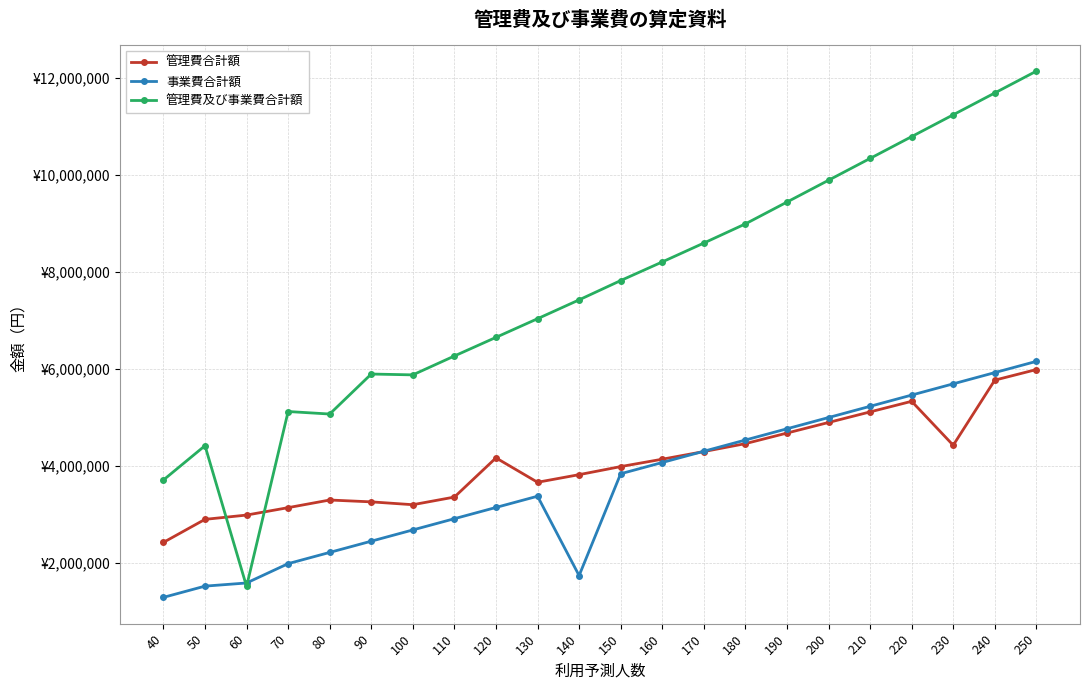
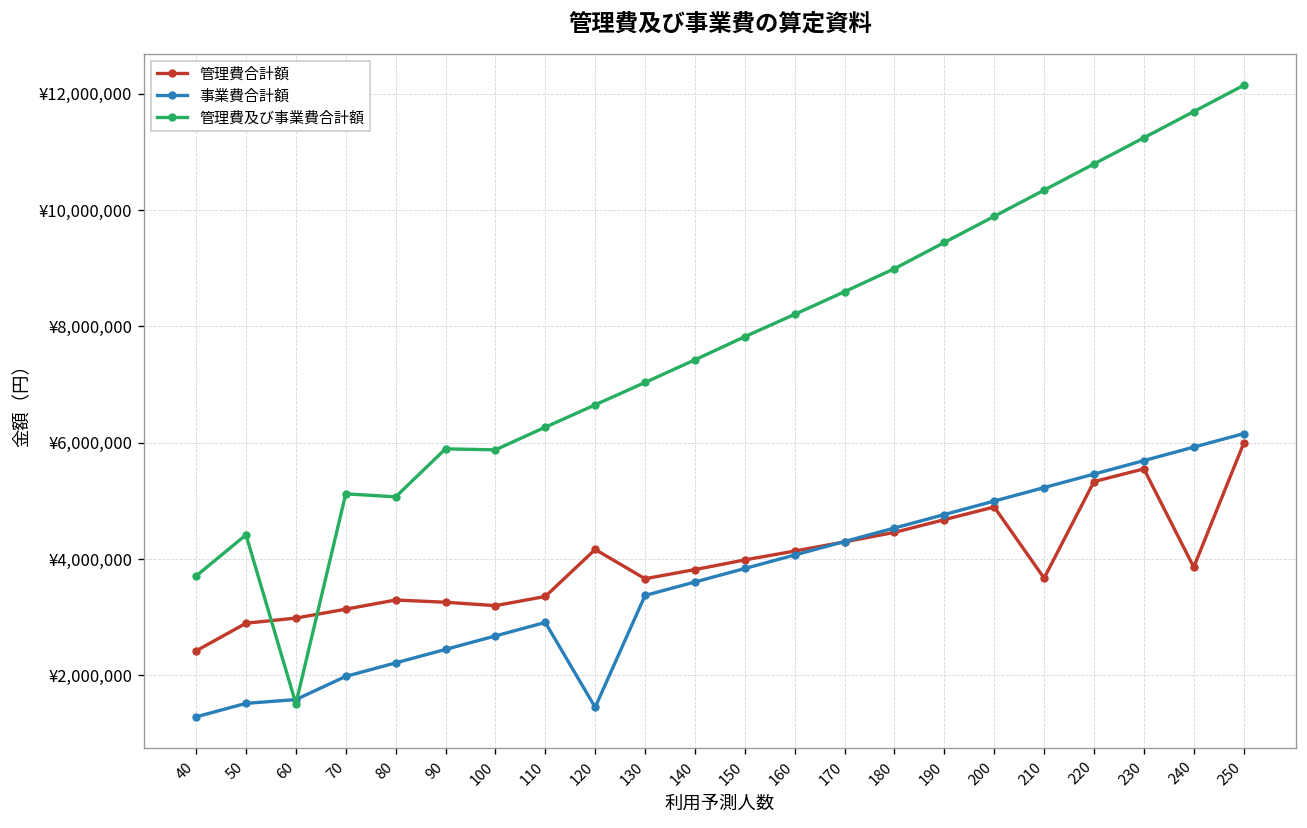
  {
    "管理費合計額": {
      "40": "¥2,400,000",
      "50": "¥2,900,000",
      "60": "¥3,000,000",
      "70": "¥3,100,000",
      "80": "¥3,300,000",
      "90": "¥3,300,000",
      "100": "¥3,200,000",
      "110": "¥3,400,000",
      "120": "¥4,200,000",
      "130": "¥3,700,000",
      "140": "¥3,800,000",
      "150": "¥4,000,000",
      "160": "¥4,100,000",
      "180": "¥4,500,000",
      "190": "¥4,700,000",
      "200": "¥4,900,000",
-     "210": "¥5,100,000",
+     "210": "¥3,700,000",
      "220": "¥5,300,000",
-     "230": "¥4,400,000",
-     "240": "¥5,800,000",
+     "230": "¥5,600,000",
+     "240": "¥3,900,000",
      "250": "¥6,000,000"
    },
    "事業費合計額": {
      "40": "¥1,300,000",
      "50": "¥1,500,000",
      "60": "¥1,600,000",
      "70": "¥2,000,000",
      "80": "¥2,200,000",
      "90": "¥2,400,000",
      "100": "¥2,700,000",
      "110": "¥2,900,000",
-     "120": "¥3,100,000",
+     "120": "¥1,500,000",
      "130": "¥3,400,000",
-     "140": "¥1,700,000",
+     "140": "¥3,600,000",
      "150": "¥3,800,000",
      "160": "¥4,100,000",
      "180": "¥4,500,000",
      "190": "¥4,800,000",
      "200": "¥5,000,000",
      "210": "¥5,200,000",
      "220": "¥5,500,000",
      "230": "¥5,700,000",
      "240": "¥5,900,000",
      "250": "¥6,200,000"
    },
    "管理費及び事業費合計額": {
      "40": "¥3,700,000",
      "50": "¥4,400,000",
      "60": "¥1,500,000",
      "70": "¥5,100,000",
      "80": "¥5,100,000",
      "90": "¥5,900,000",
      "100": "¥5,900,000",
      "110": "¥6,300,000",
      "120": "¥6,700,000",
      "130": "¥7,000,000",
      "140": "¥7,400,000",
      "150": "¥7,800,000",
      "160": "¥8,200,000",
      "170": "¥8,600,000",
      "180": "¥9,000,000",
      "190": "¥9,400,000",
      "200": "¥9,900,000",
      "210": "¥10,300,000",
      "220": "¥10,800,000",
      "230": "¥11,200,000",
      "240": "¥11,700,000",
      "250": "¥12,100,000"
    }
  }
